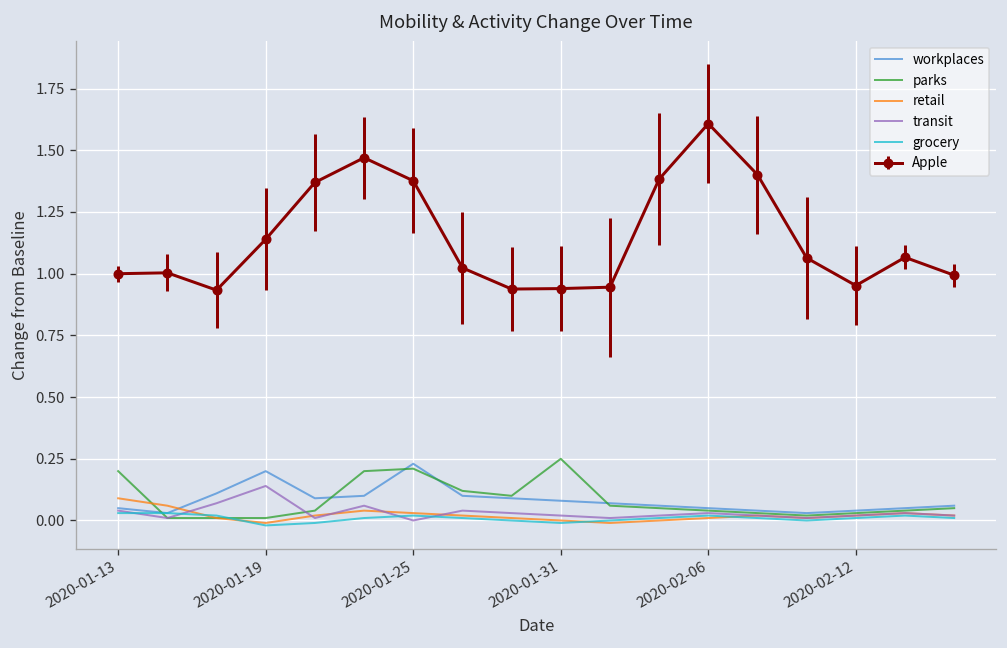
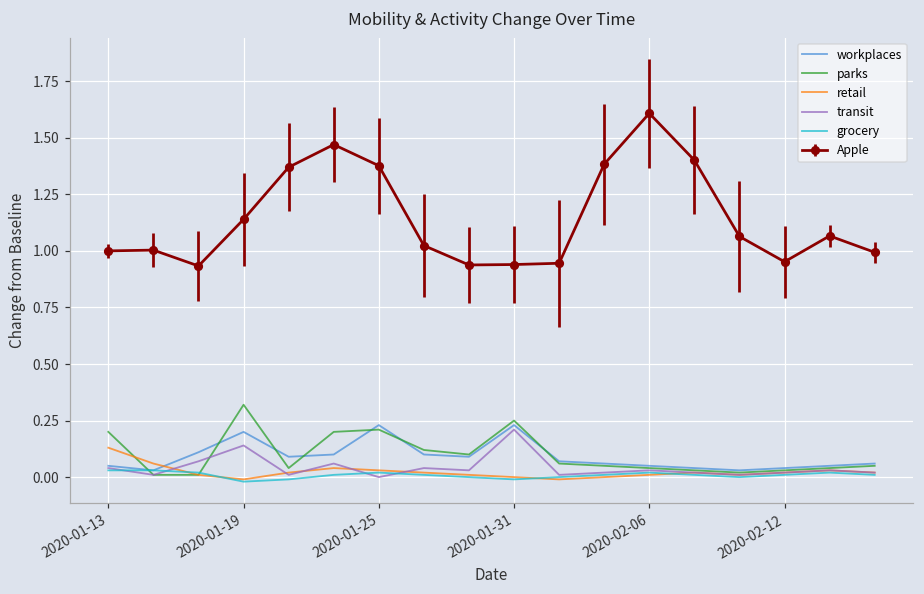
  {
    "workplaces": {
      "2020-01-19": 0.20,
      "2020-01-25": 0.23,
-     "2020-01-31": 0.08
+     "2020-01-31": 0.23
    },
    "parks": {
      "2020-01-13": 0.20,
-     "2020-01-19": 0.01,
+     "2020-01-19": 0.32,
      "2020-01-25": 0.21,
      "2020-01-31": 0.25
    },
    "retail": {
-     "2020-01-13": 0.09
+     "2020-01-13": 0.13
    },
    "transit": {
      "2020-01-19": 0.14,
      "2020-01-25": 0.00,
-     "2020-01-31": 0.02
+     "2020-01-31": 0.21
    }
  }
